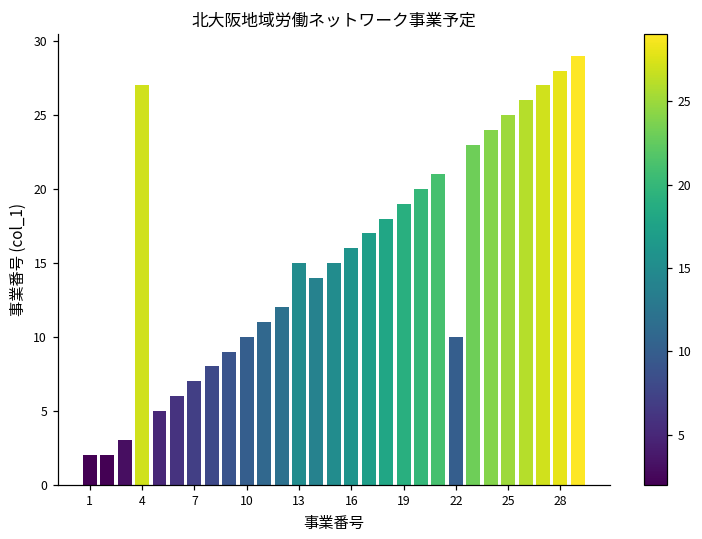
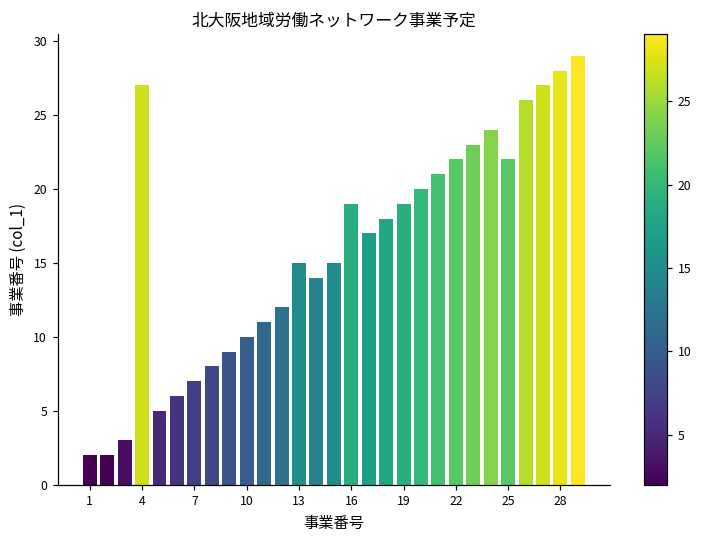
  {
    "1": 2,
    "4": 27,
    "7": 7,
    "10": 10,
    "13": 15,
-   "16": 16,
+   "16": 19,
    "19": 19,
-   "22": 10,
-   "25": 25,
+   "22": 22,
+   "25": 22,
    "28": 28
  }
